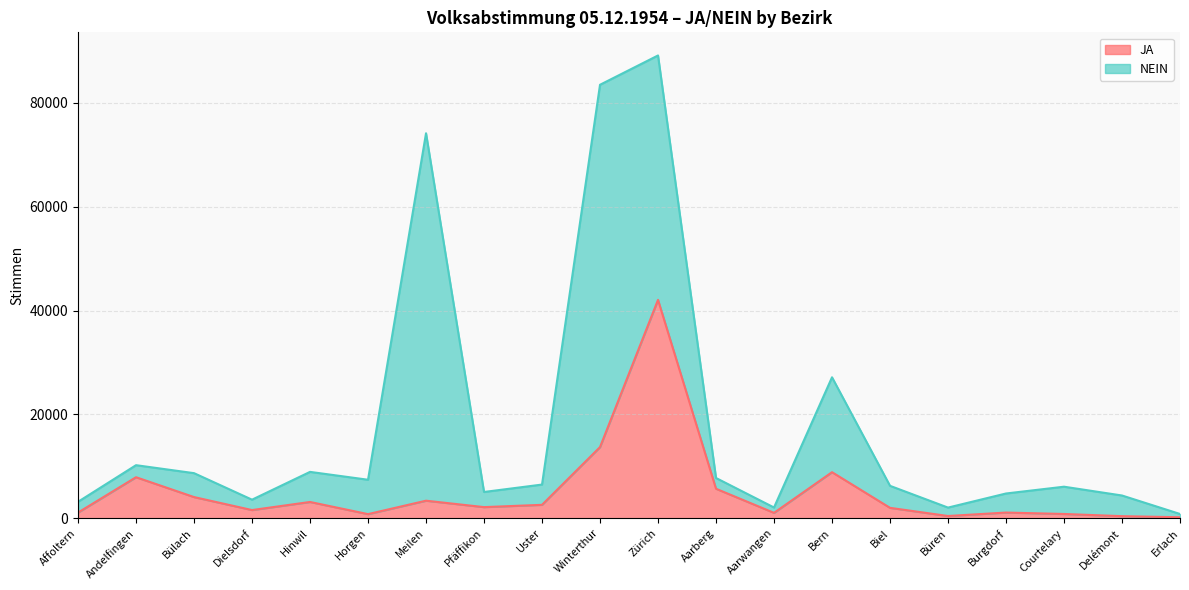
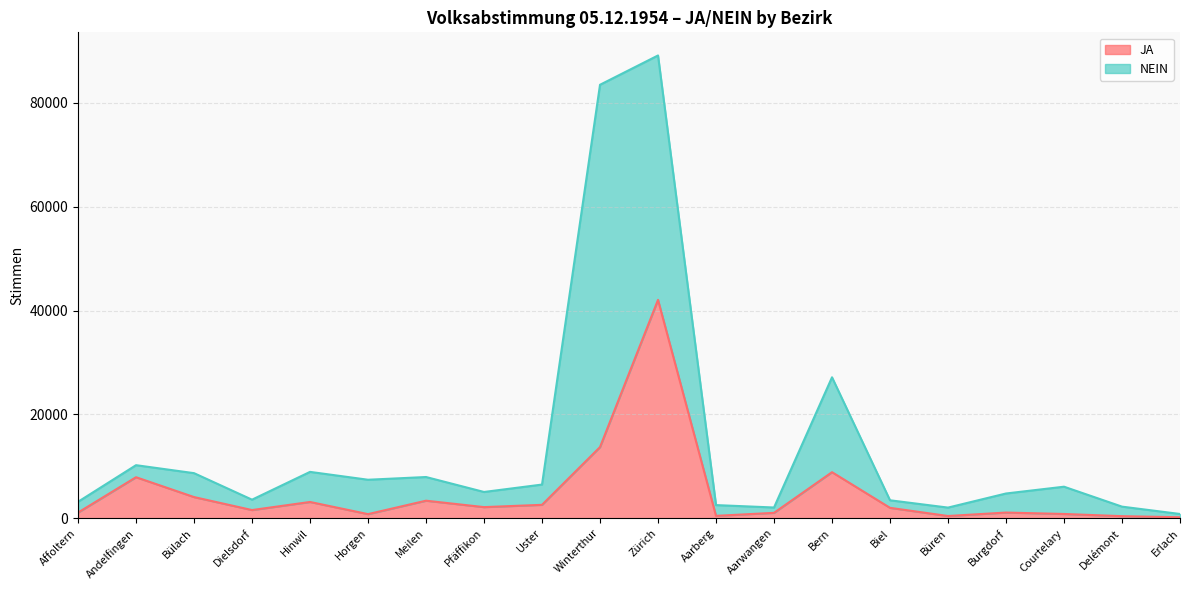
  {
    "JA": {
      "Affoltern": 1000,
      "Andelfingen": 8000,
      "Bülach": 4000,
      "Dielsdorf": 2000,
      "Hinwil": 3000,
      "Horgen": 1000,
      "Meilen": 3000,
      "Pfäffikon": 2000,
      "Uster": 3000,
      "Winterthur": 14000,
      "Zürich": 42000,
-     "Aarberg": 6000,
+     "Aarberg": 0,
      "Aarwangen": 1000,
      "Bern": 9000,
      "Biel": 2000,
      "Büren": 0,
      "Burgdorf": 1000,
      "Courtelary": 1000,
      "Delémont": 0,
      "Erlach": 0
    },
    "NEIN": {
      "Affoltern": 2000,
      "Andelfingen": 2000,
      "Bülach": 5000,
      "Dielsdorf": 2000,
      "Hinwil": 6000,
      "Horgen": 7000,
-     "Meilen": 71000,
+     "Meilen": 5000,
      "Pfäffikon": 3000,
      "Uster": 4000,
      "Winterthur": 70000,
      "Zürich": 47000,
      "Aarberg": 2000,
      "Aarwangen": 1000,
      "Bern": 18000,
-     "Biel": 4000,
+     "Biel": 1000,
      "Büren": 2000,
      "Burgdorf": 4000,
      "Courtelary": 5000,
-     "Delémont": 4000,
+     "Delémont": 2000,
      "Erlach": 1000
    }
  }
